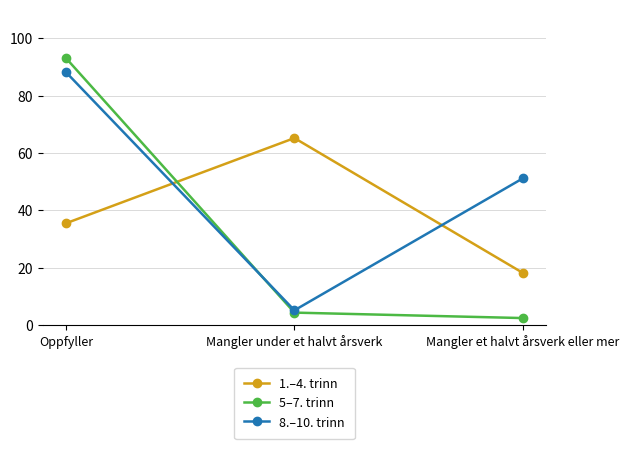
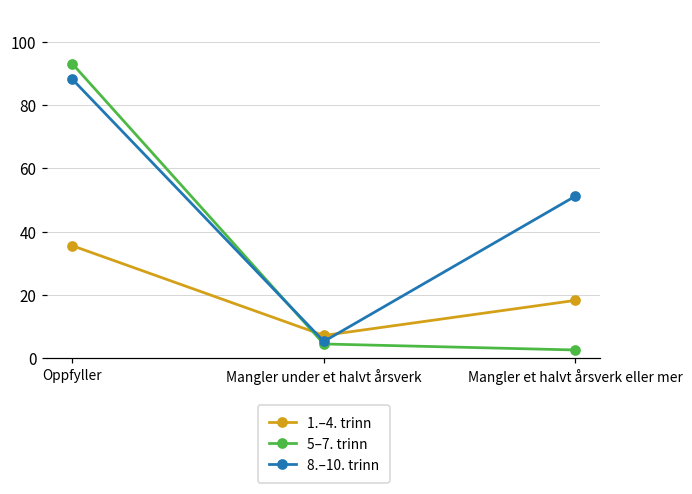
  {
    "1.–4. trinn": {
      "Oppfyller": 36,
-     "Mangler under et halvt årsverk": 65,
+     "Mangler under et halvt årsverk": 7,
      "Mangler et halvt årsverk eller mer": 18
    },
    "5–7. trinn": {
      "Oppfyller": 93,
      "Mangler et halvt årsverk eller mer": 3
    },
    "8.–10. trinn": {
      "Oppfyller": 88,
      "Mangler et halvt årsverk eller mer": 51
    }
  }
